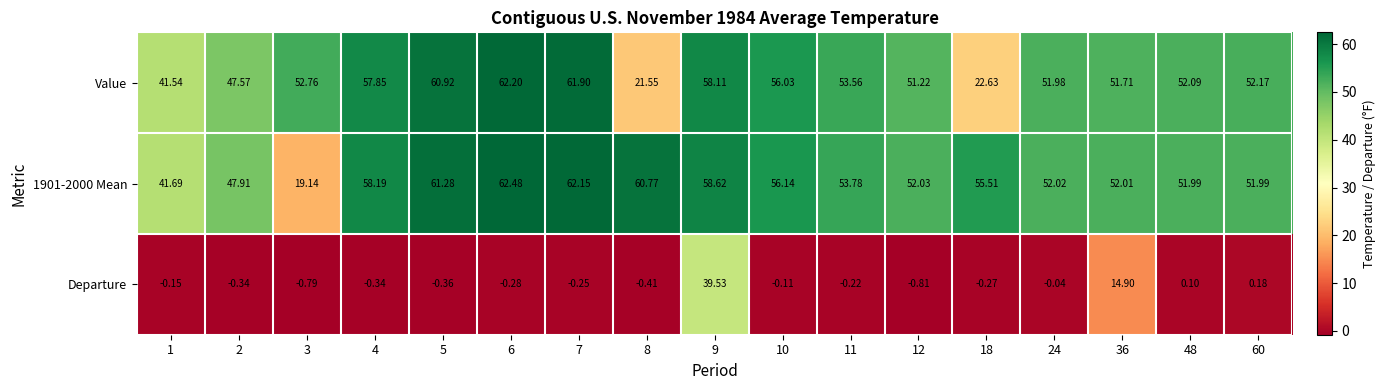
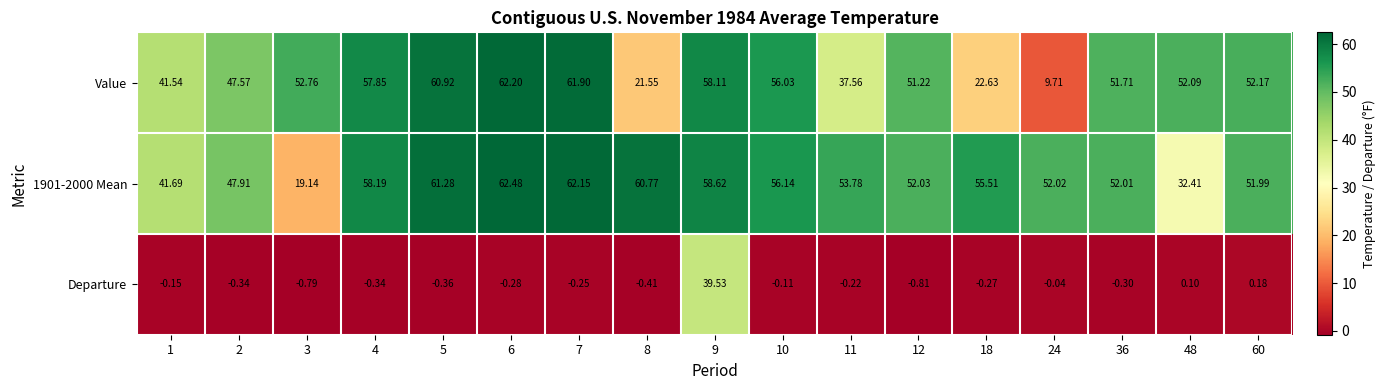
  {
    "Value": {
      "1": 41.54,
      "2": 47.57,
      "3": 52.76,
      "4": 57.85,
      "5": 60.92,
      "6": 62.20,
      "7": 61.90,
      "8": 21.55,
      "9": 58.11,
      "10": 56.03,
-     "11": 53.56,
+     "11": 37.56,
      "12": 51.22,
      "18": 22.63,
-     "24": 51.98,
+     "24": 9.71,
      "36": 51.71,
      "48": 52.09,
      "60": 52.17
    },
    "1901-2000 Mean": {
      "1": 41.69,
      "2": 47.91,
      "3": 19.14,
      "4": 58.19,
      "5": 61.28,
      "6": 62.48,
      "7": 62.15,
      "8": 60.77,
      "9": 58.62,
      "10": 56.14,
      "11": 53.78,
      "12": 52.03,
      "18": 55.51,
      "24": 52.02,
      "36": 52.01,
-     "48": 51.99,
+     "48": 32.41,
      "60": 51.99
    },
    "Departure": {
      "1": -0.15,
      "2": -0.34,
      "3": -0.79,
      "4": -0.34,
      "5": -0.36,
      "6": -0.28,
      "7": -0.25,
      "8": -0.41,
      "9": 39.53,
      "10": -0.11,
      "11": -0.22,
      "12": -0.81,
      "18": -0.27,
      "24": -0.04,
-     "36": 14.90,
+     "36": -0.30,
      "48": 0.10,
      "60": 0.18
    }
  }
